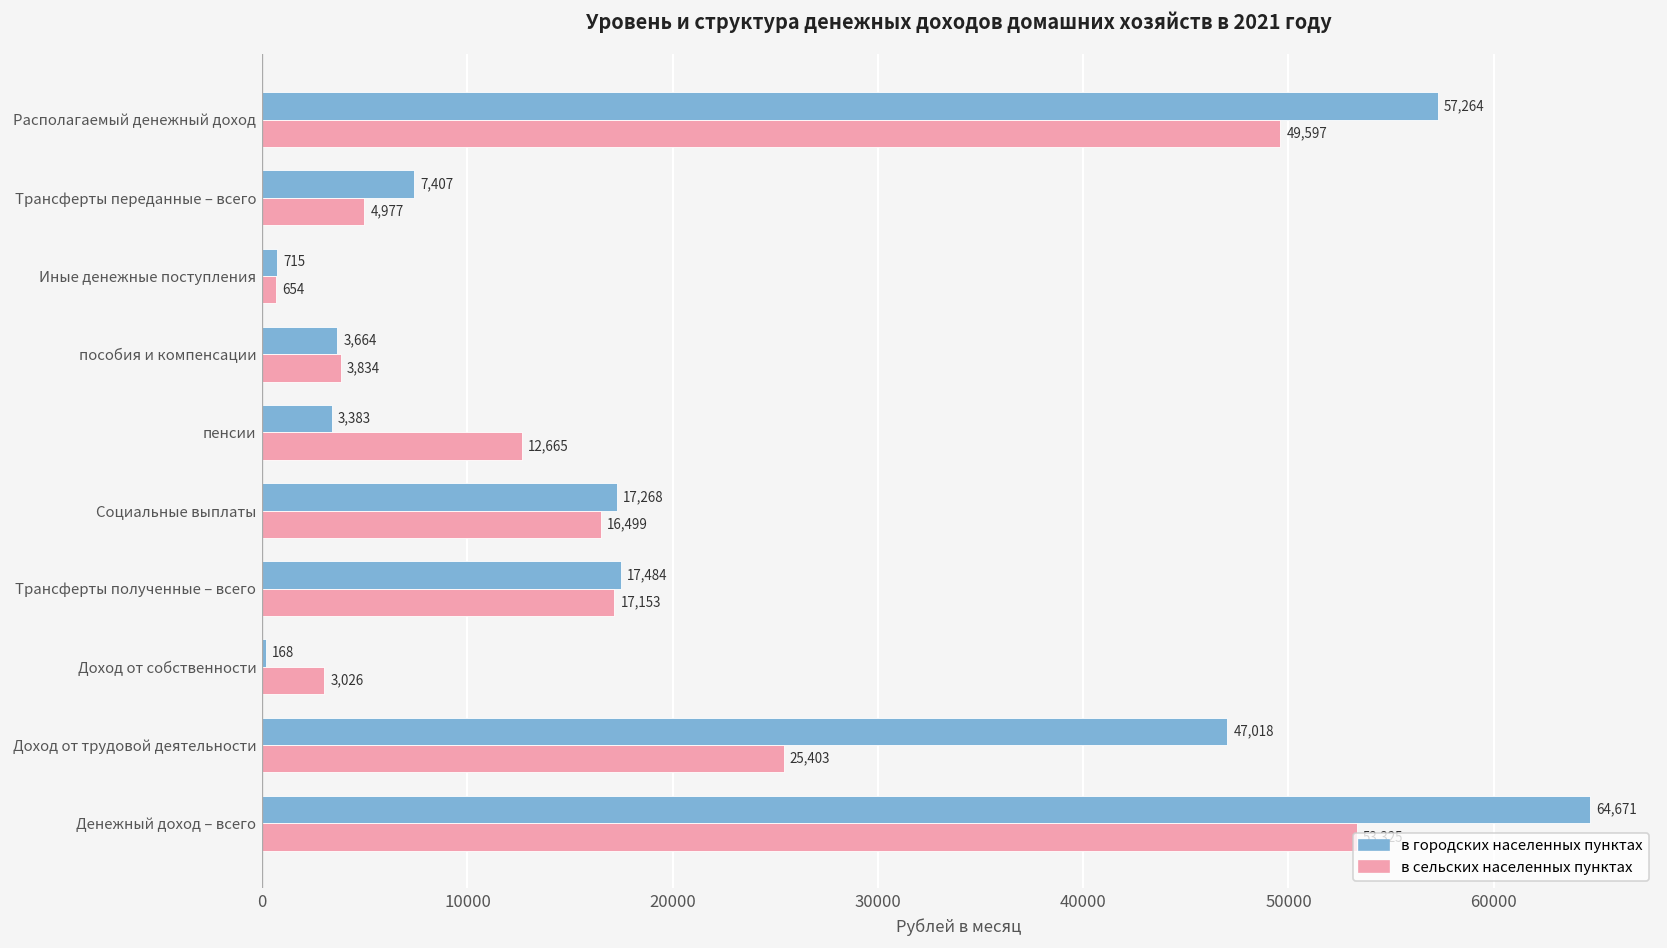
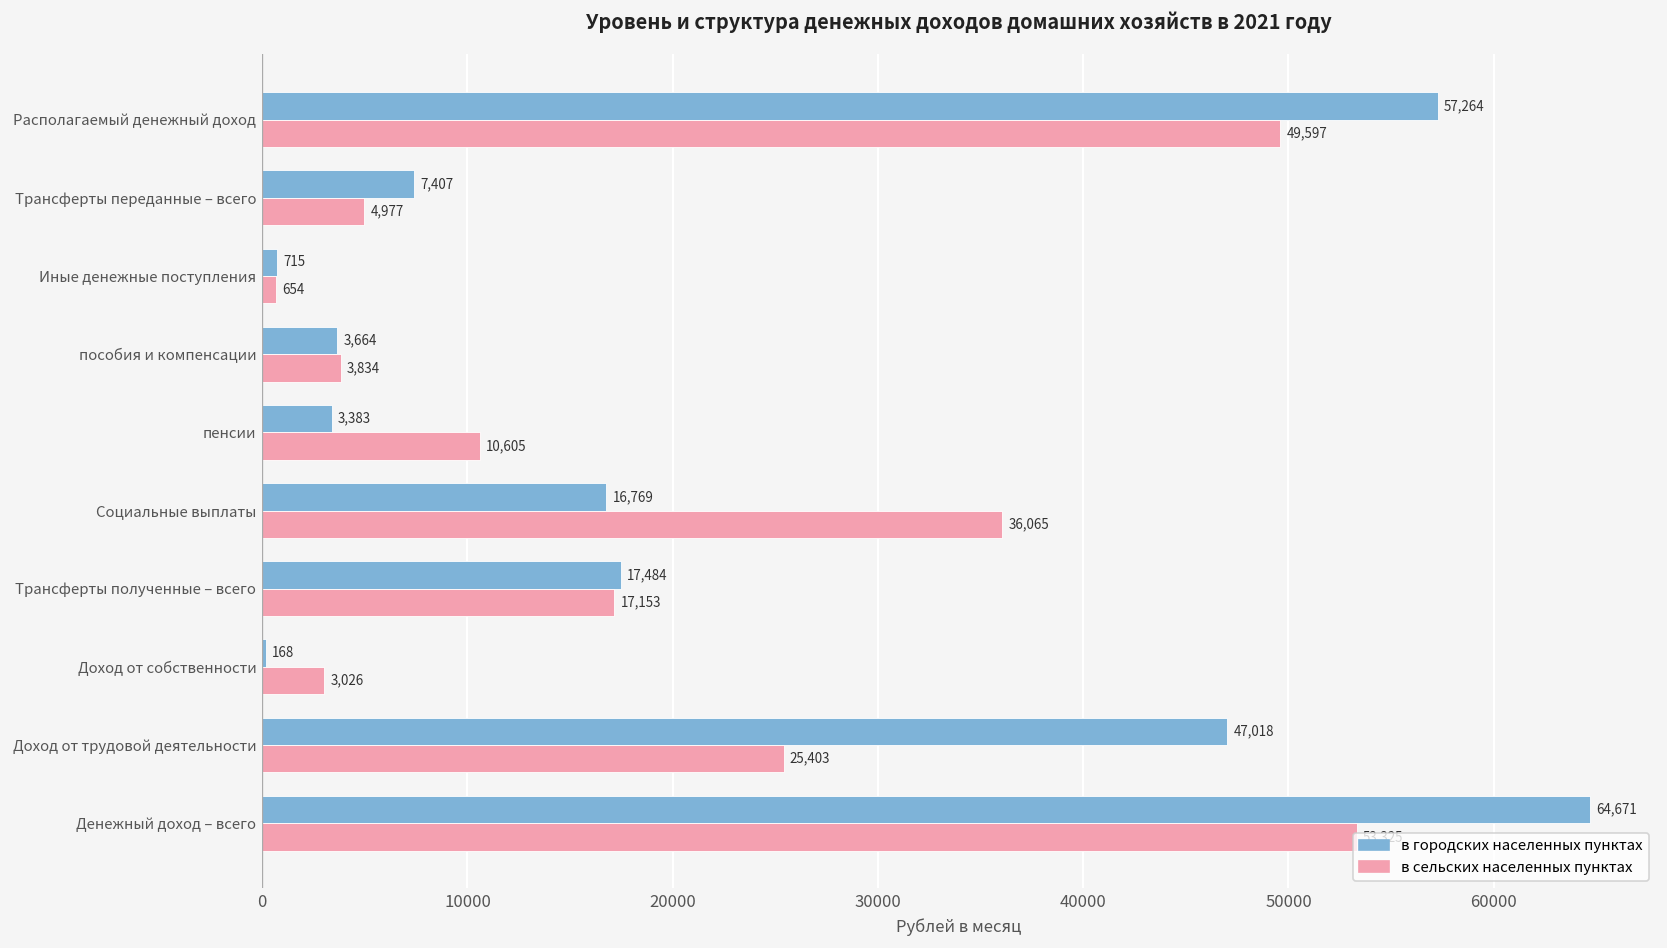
  {
    "в городских населенных пунктах": {
      "Располагаемый денежный доход": "57,264",
      "Трансферты переданные – всего": "7,407",
      "Иные денежные поступления": "715",
      "пособия и компенсации": "3,664",
      "пенсии": "3,383",
-     "Социальные выплаты": "17,268",
+     "Социальные выплаты": "16,769",
      "Трансферты полученные – всего": "17,484",
      "Доход от собственности": "168",
      "Доход от трудовой деятельности": "47,018",
      "Денежный доход – всего": "64,671"
    },
    "в сельских населенных пунктах": {
      "Располагаемый денежный доход": "49,597",
      "Трансферты переданные – всего": "4,977",
      "Иные денежные поступления": "654",
      "пособия и компенсации": "3,834",
-     "пенсии": "12,665",
-     "Социальные выплаты": "16,499",
+     "пенсии": "10,605",
+     "Социальные выплаты": "36,065",
      "Трансферты полученные – всего": "17,153",
      "Доход от собственности": "3,026",
      "Доход от трудовой деятельности": "25,403"
    }
  }
